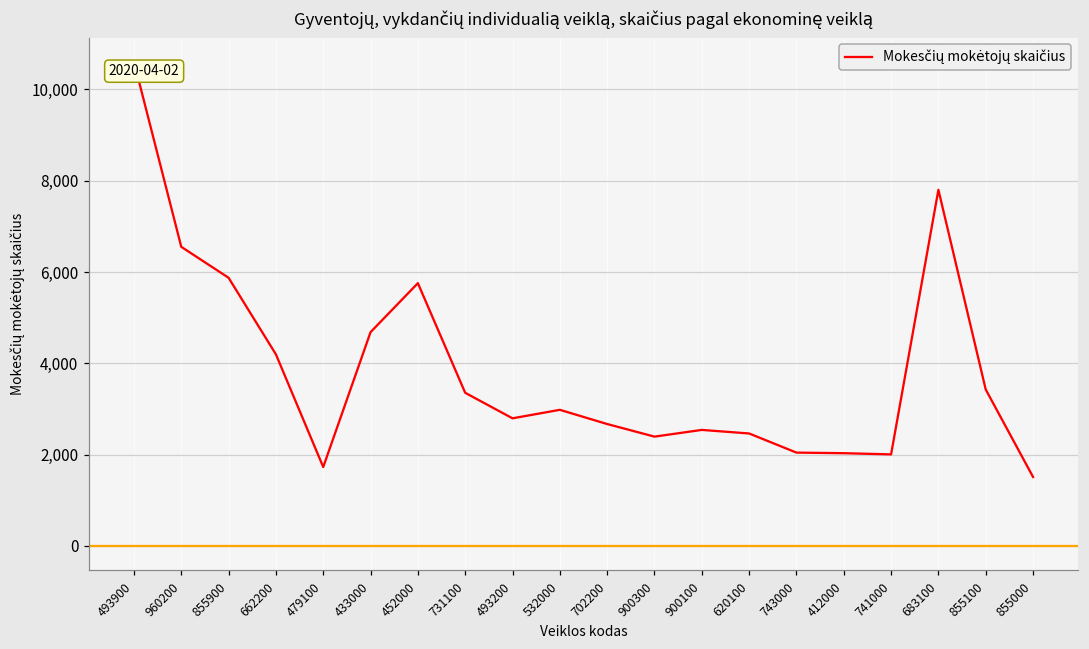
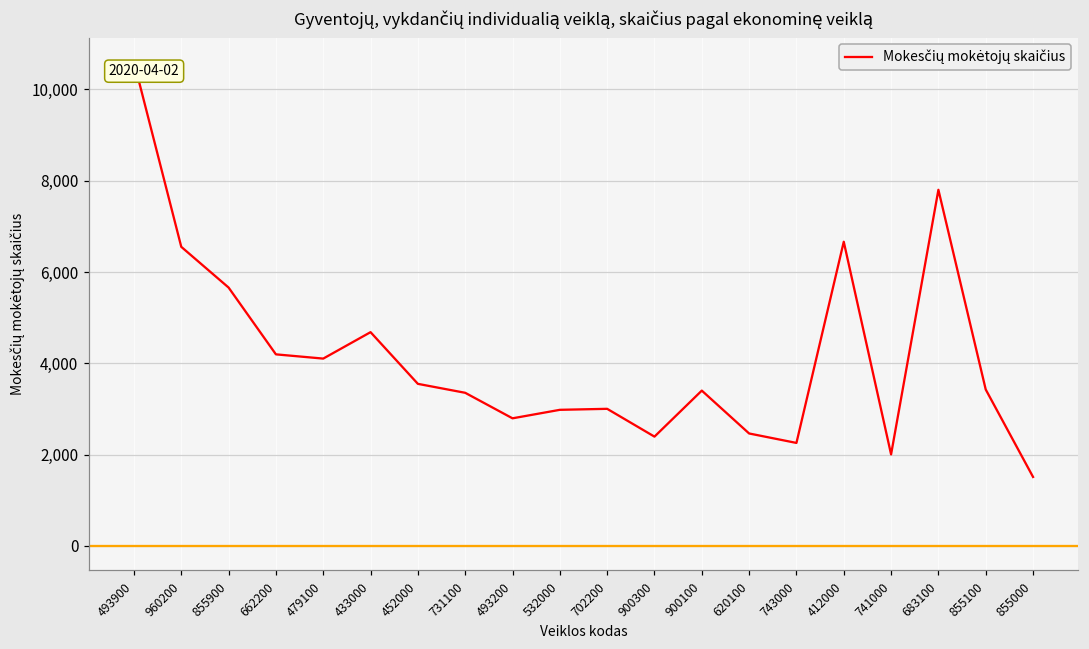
  {
    "960200": "6,600",
-   "855900": "5,900",
+   "855900": "5,700",
    "662200": "4,200",
-   "479100": "1,700",
+   "479100": "4,100",
    "433000": "4,700",
-   "452000": "5,800",
+   "452000": "3,600",
    "731100": "3,400",
    "493200": "2,800",
    "532000": "3,000",
-   "702200": "2,700",
+   "702200": "3,000",
    "900300": "2,400",
-   "900100": "2,500",
+   "900100": "3,400",
    "620100": "2,500",
-   "743000": "2,000",
-   "412000": "2,000",
+   "743000": "2,300",
+   "412000": "6,700",
    "741000": "2,000",
    "683100": "7,800",
    "855100": "3,400",
    "855000": "1,500"
  }
